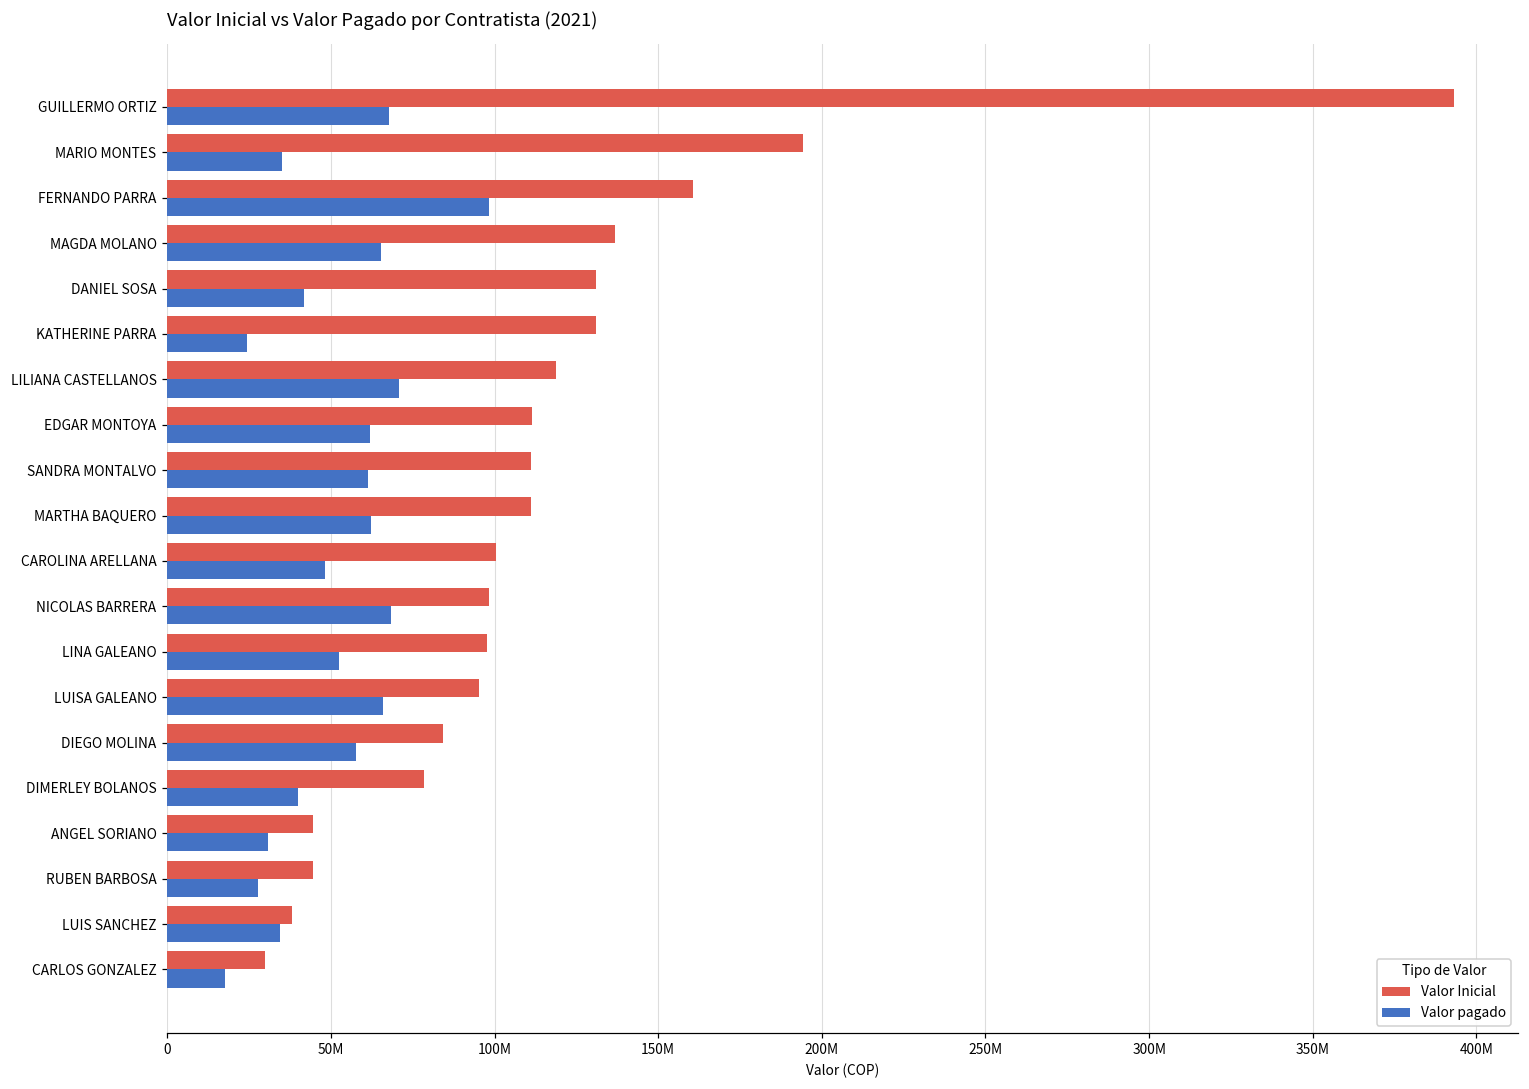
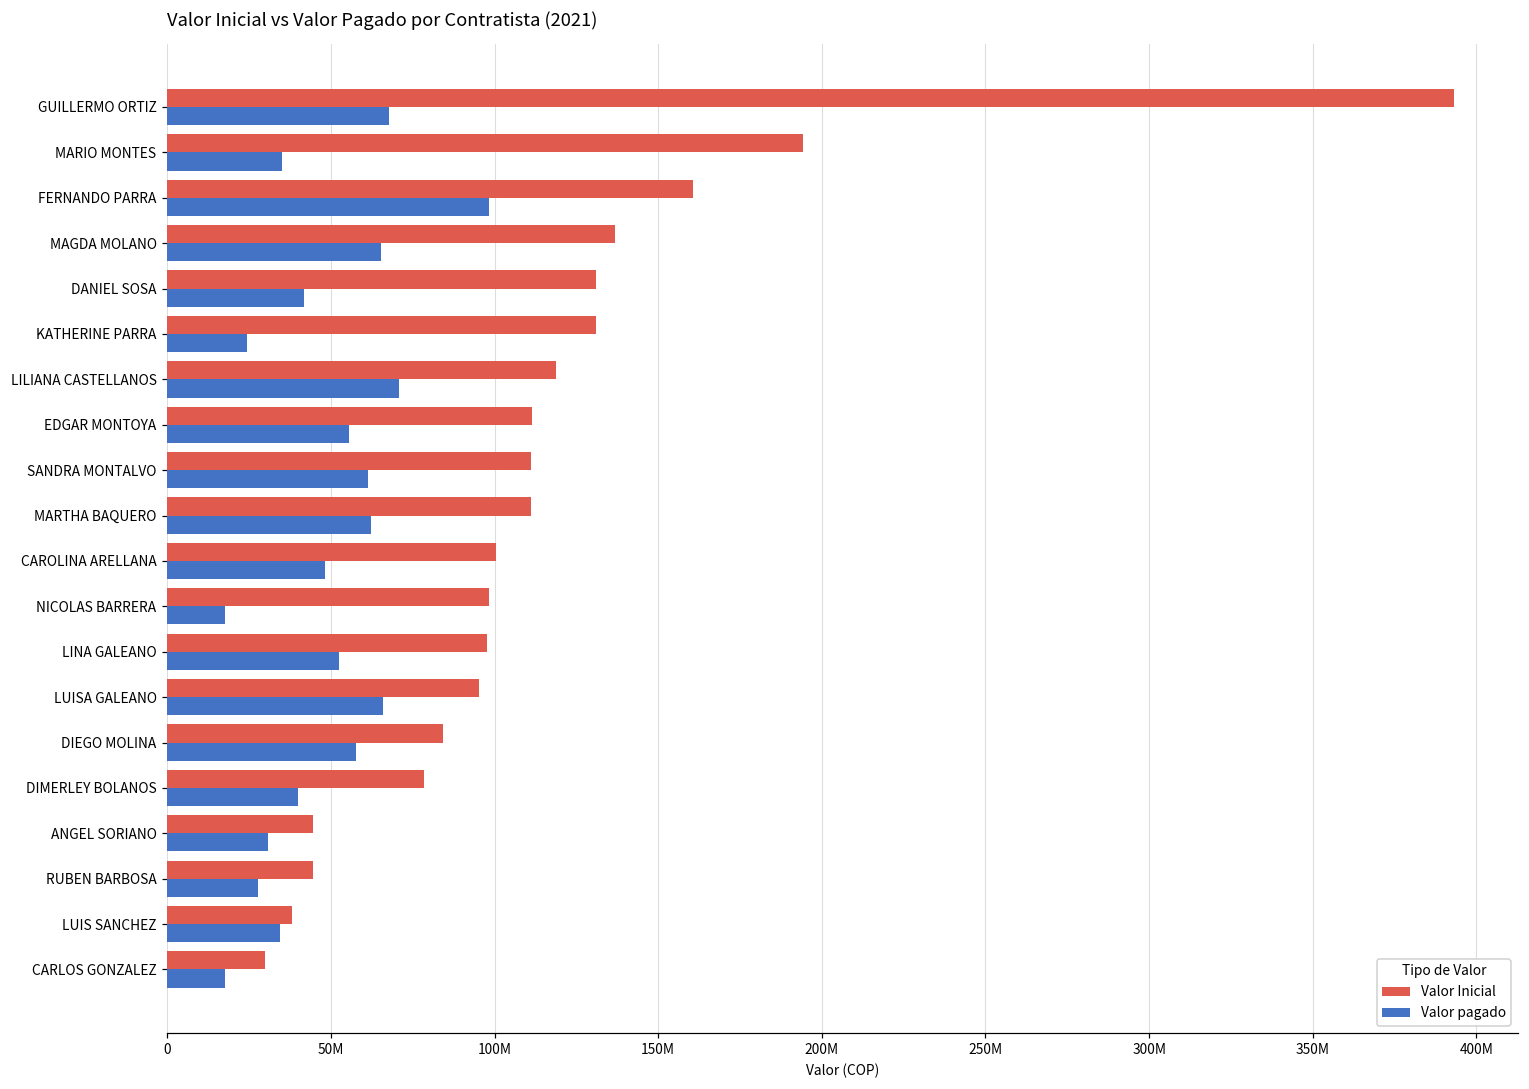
  {
    "Valor Inicial": {
      "GUILLERMO ORTIZ": 393000000,
      "MARIO MONTES": 194000000,
      "FERNANDO PARRA": 161000000,
      "MAGDA MOLANO": 137000000,
      "DANIEL SOSA": 131000000,
      "KATHERINE PARRA": 131000000,
      "LILIANA CASTELLANOS": 119000000,
      "EDGAR MONTOYA": 111000000,
      "SANDRA MONTALVO": 111000000,
      "MARTHA BAQUERO": 111000000,
      "CAROLINA ARELLANA": 100000000,
      "NICOLAS BARRERA": 98000000,
      "LINA GALEANO": 98000000,
      "LUISA GALEANO": 95000000,
      "DIEGO MOLINA": 84000000,
      "DIMERLEY BOLANOS": 79000000,
      "ANGEL SORIANO": 44000000,
      "RUBEN BARBOSA": 44000000,
      "LUIS SANCHEZ": 38000000,
      "CARLOS GONZALEZ": 30000000
    },
    "Valor pagado": {
      "GUILLERMO ORTIZ": 68000000,
      "MARIO MONTES": 35000000,
      "FERNANDO PARRA": 98000000,
      "MAGDA MOLANO": 65000000,
      "DANIEL SOSA": 42000000,
      "KATHERINE PARRA": 24000000,
      "LILIANA CASTELLANOS": 71000000,
-     "EDGAR MONTOYA": 62000000,
+     "EDGAR MONTOYA": 55000000,
      "SANDRA MONTALVO": 61000000,
      "MARTHA BAQUERO": 62000000,
      "CAROLINA ARELLANA": 48000000,
-     "NICOLAS BARRERA": 68000000,
+     "NICOLAS BARRERA": 18000000,
      "LINA GALEANO": 52000000,
      "LUISA GALEANO": 66000000,
      "DIEGO MOLINA": 58000000,
      "DIMERLEY BOLANOS": 40000000,
      "ANGEL SORIANO": 31000000,
      "RUBEN BARBOSA": 28000000,
      "LUIS SANCHEZ": 34000000,
      "CARLOS GONZALEZ": 18000000
    }
  }
